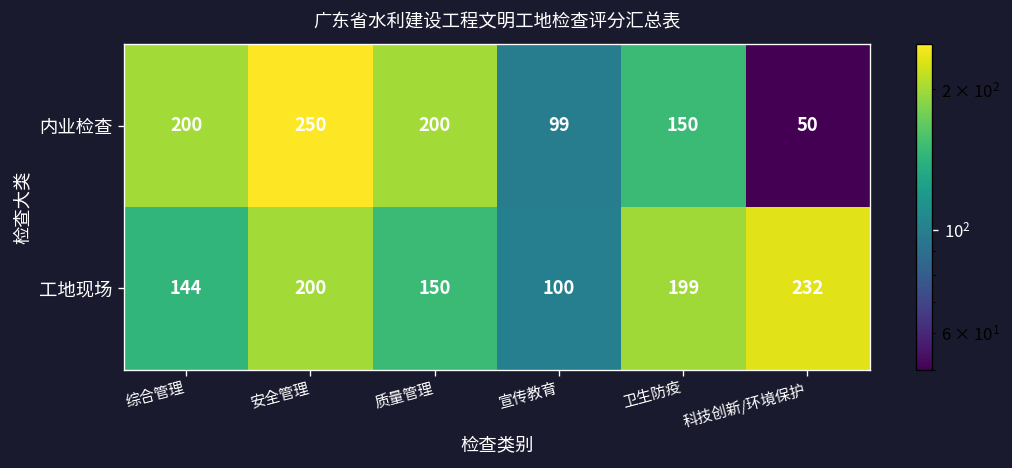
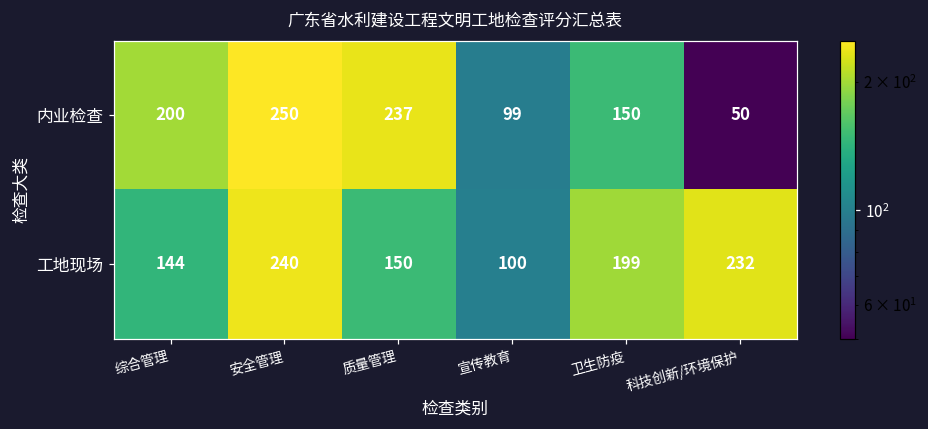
  {
    "内业检查": {
      "综合管理": 200,
      "安全管理": 250,
-     "质量管理": 200,
+     "质量管理": 237,
      "宣传教育": 99,
      "卫生防疫": 150,
      "科技创新/环境保护": 50
    },
    "工地现场": {
      "综合管理": 144,
-     "安全管理": 200,
+     "安全管理": 240,
      "质量管理": 150,
      "宣传教育": 100,
      "卫生防疫": 199,
      "科技创新/环境保护": 232
    }
  }
